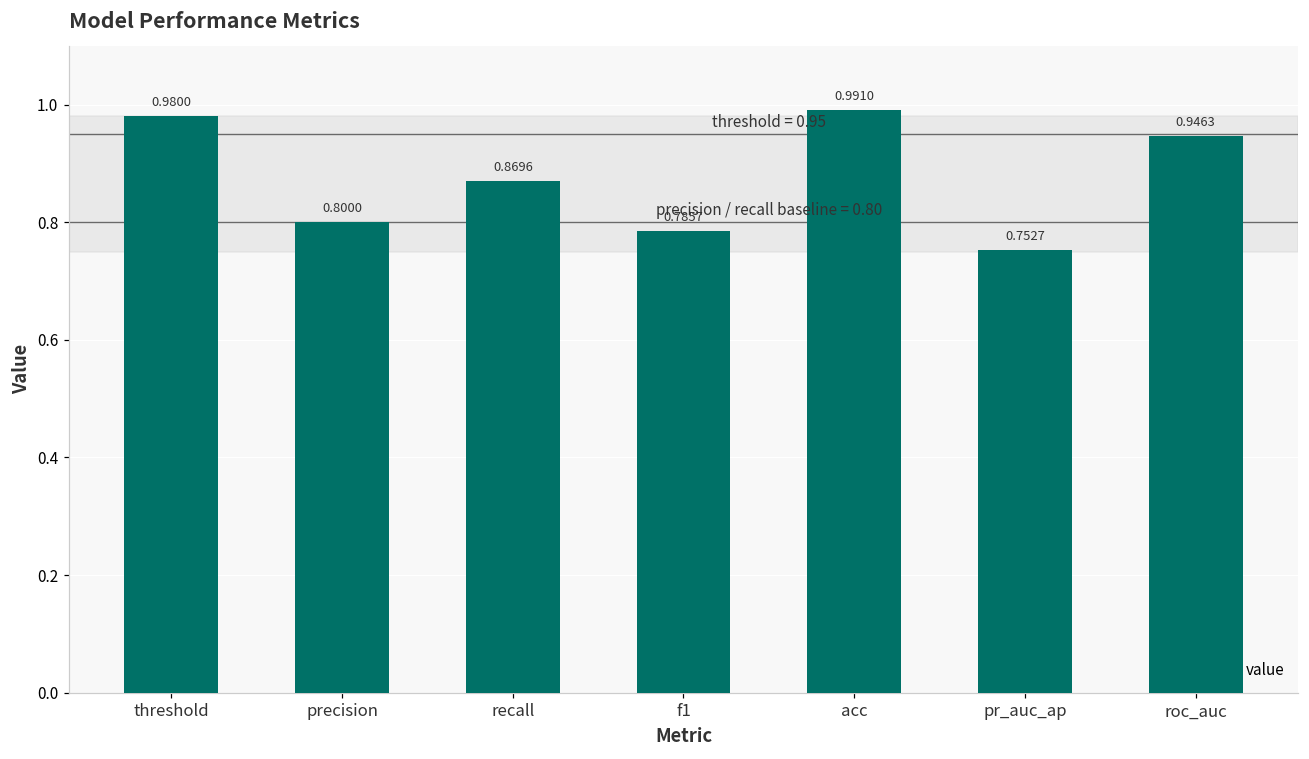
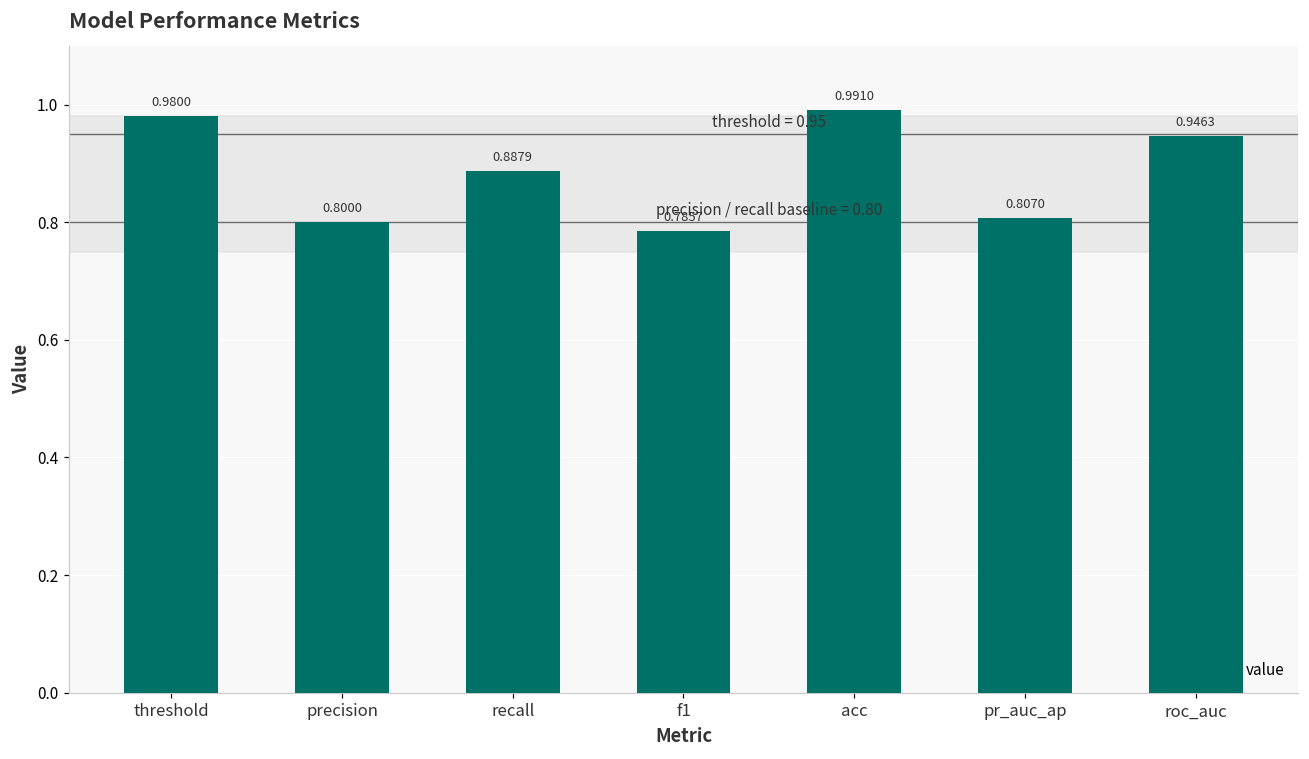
  {
    "threshold": 0.9800,
    "precision": 0.8000,
-   "recall": 0.8696,
+   "recall": 0.8879,
    "acc": 0.9910,
-   "pr_auc_ap": 0.7527,
+   "pr_auc_ap": 0.8070,
    "roc_auc": 0.9463
  }
